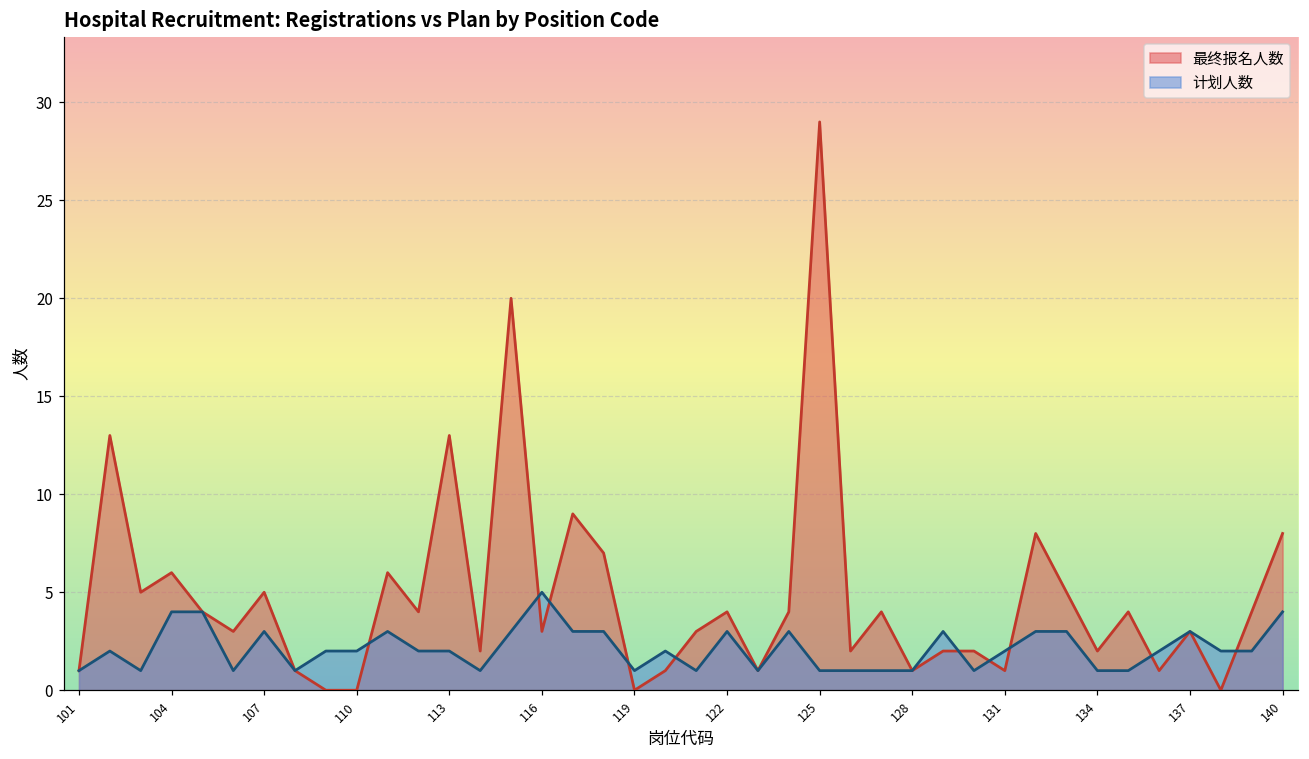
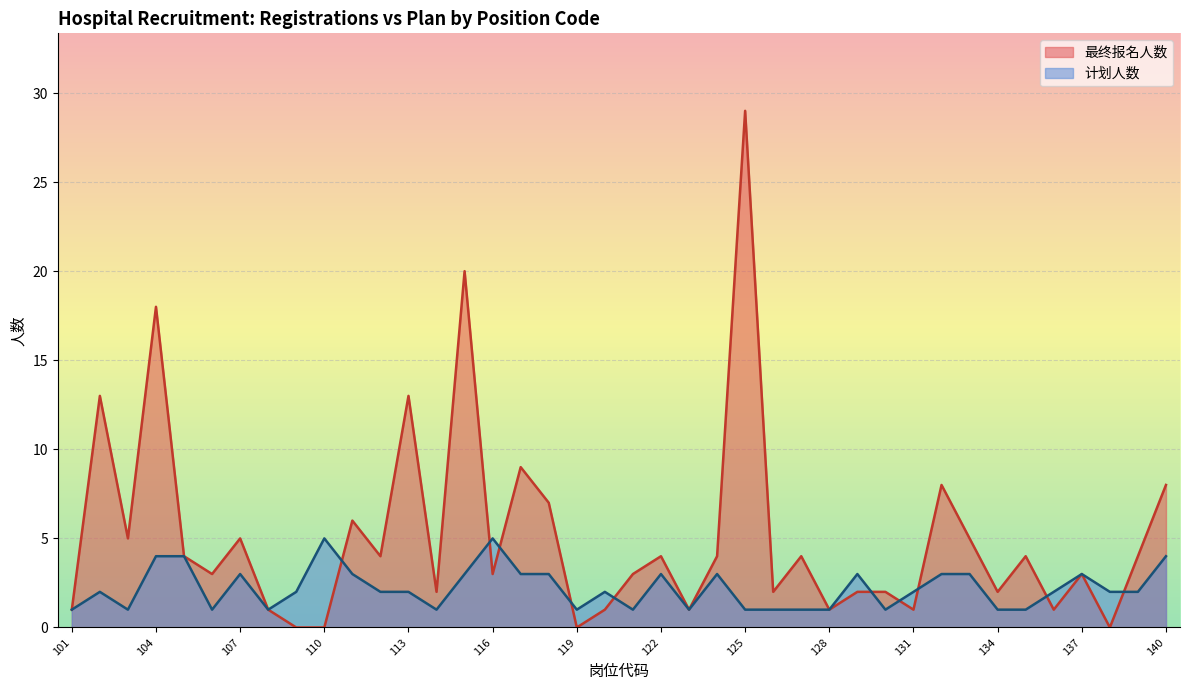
  {
    "最终报名人数": {
-     "104": 6,
+     "104": 18,
      "107": 5,
      "110": 0,
      "113": 13,
      "116": 3,
      "119": 0,
      "122": 4,
      "125": 29,
      "131": 1,
      "134": 2,
      "140": 8
    },
    "计划人数": {
      "104": 4,
      "107": 3,
-     "110": 2,
+     "110": 5,
      "113": 2,
      "116": 5,
      "119": 1,
      "122": 3,
      "125": 1,
      "131": 2,
      "134": 1,
      "140": 4
    }
  }
